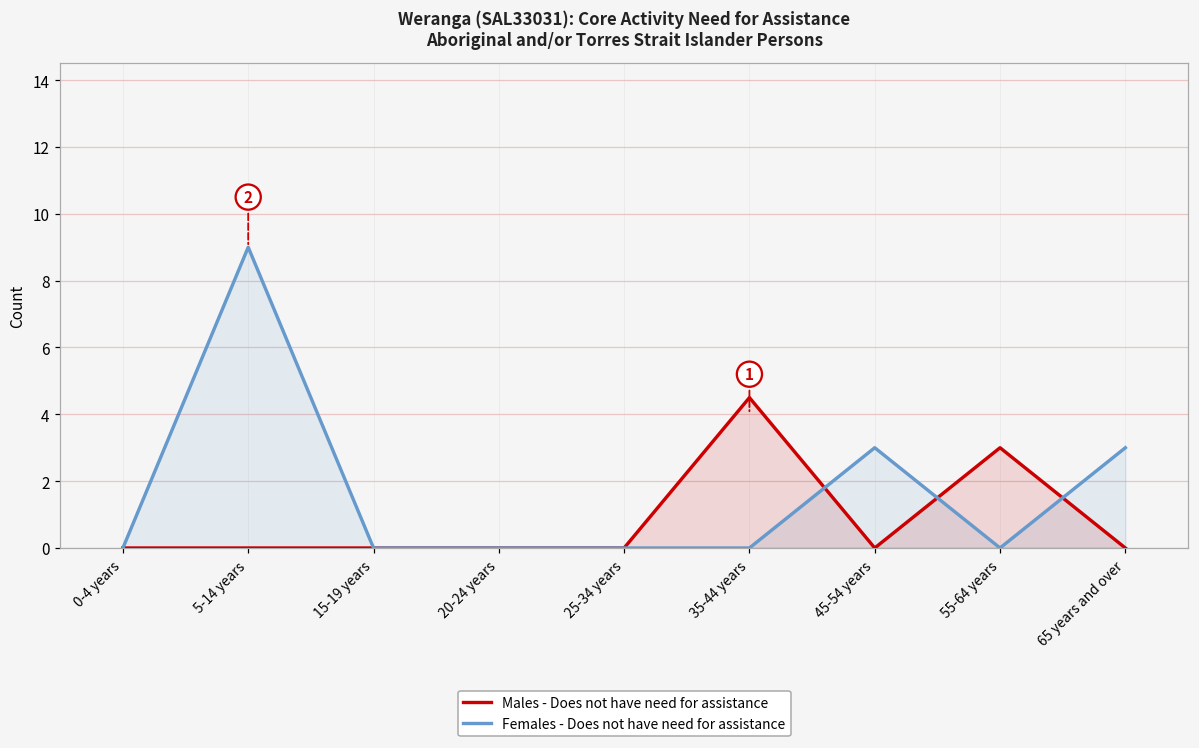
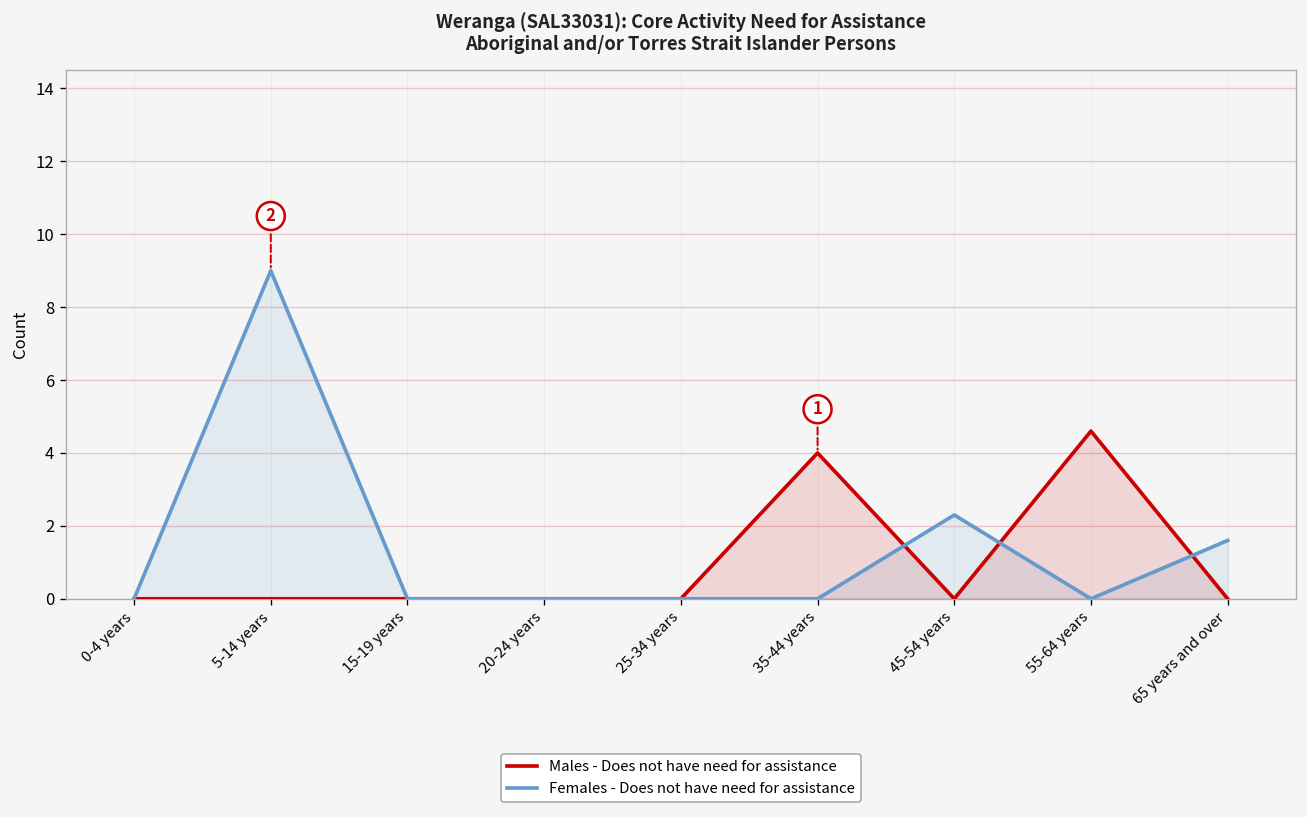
  {
    "Males - Does not have need for assistance": {
      "5-14 years": 0.0,
-     "35-44 years": 4.5,
+     "35-44 years": 4.0,
      "45-54 years": 0.0,
-     "55-64 years": 3.0,
+     "55-64 years": 4.6,
      "65 years and over": 0.0
    },
    "Females - Does not have need for assistance": {
      "35-44 years": 0.0,
-     "45-54 years": 3.0,
+     "45-54 years": 2.3,
      "55-64 years": 0.0,
-     "65 years and over": 3.0
+     "65 years and over": 1.6
    }
  }
